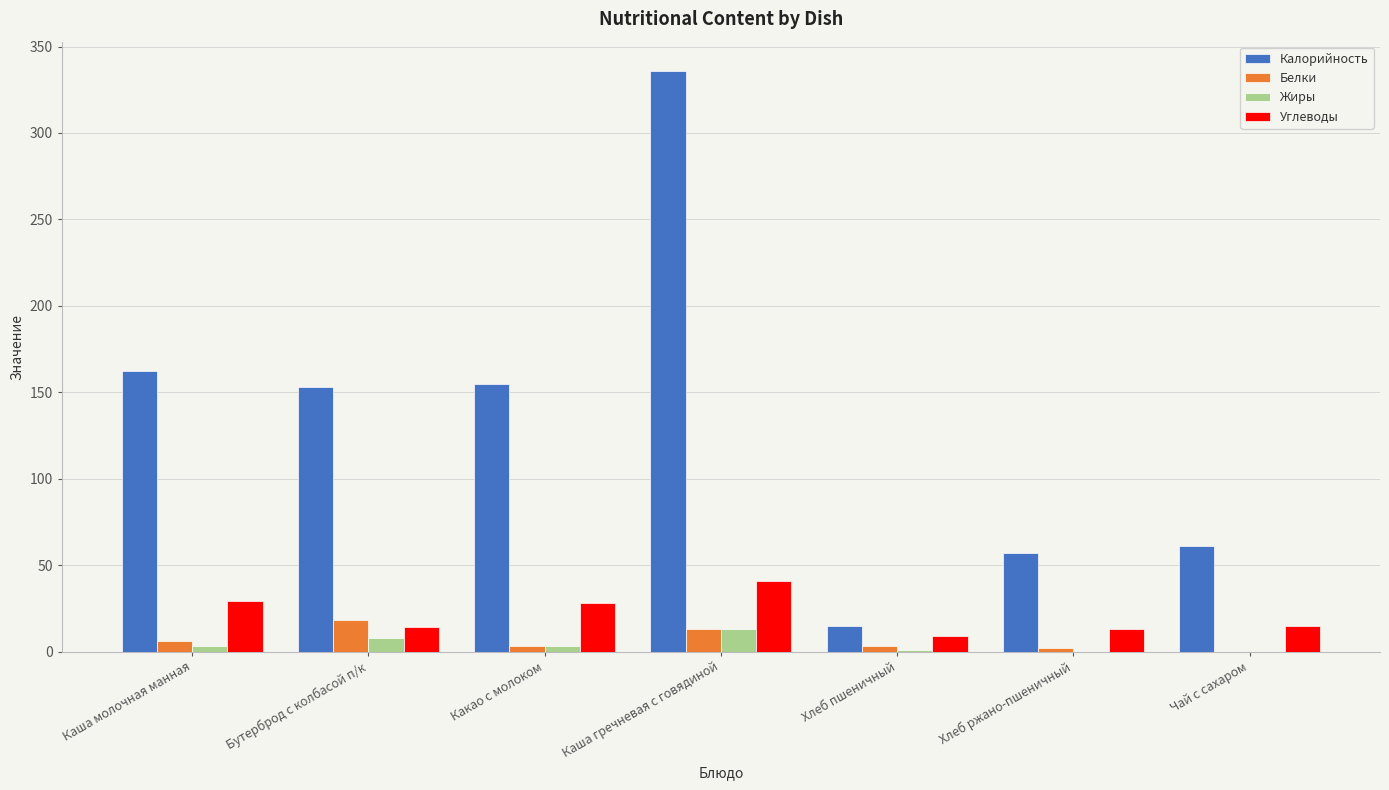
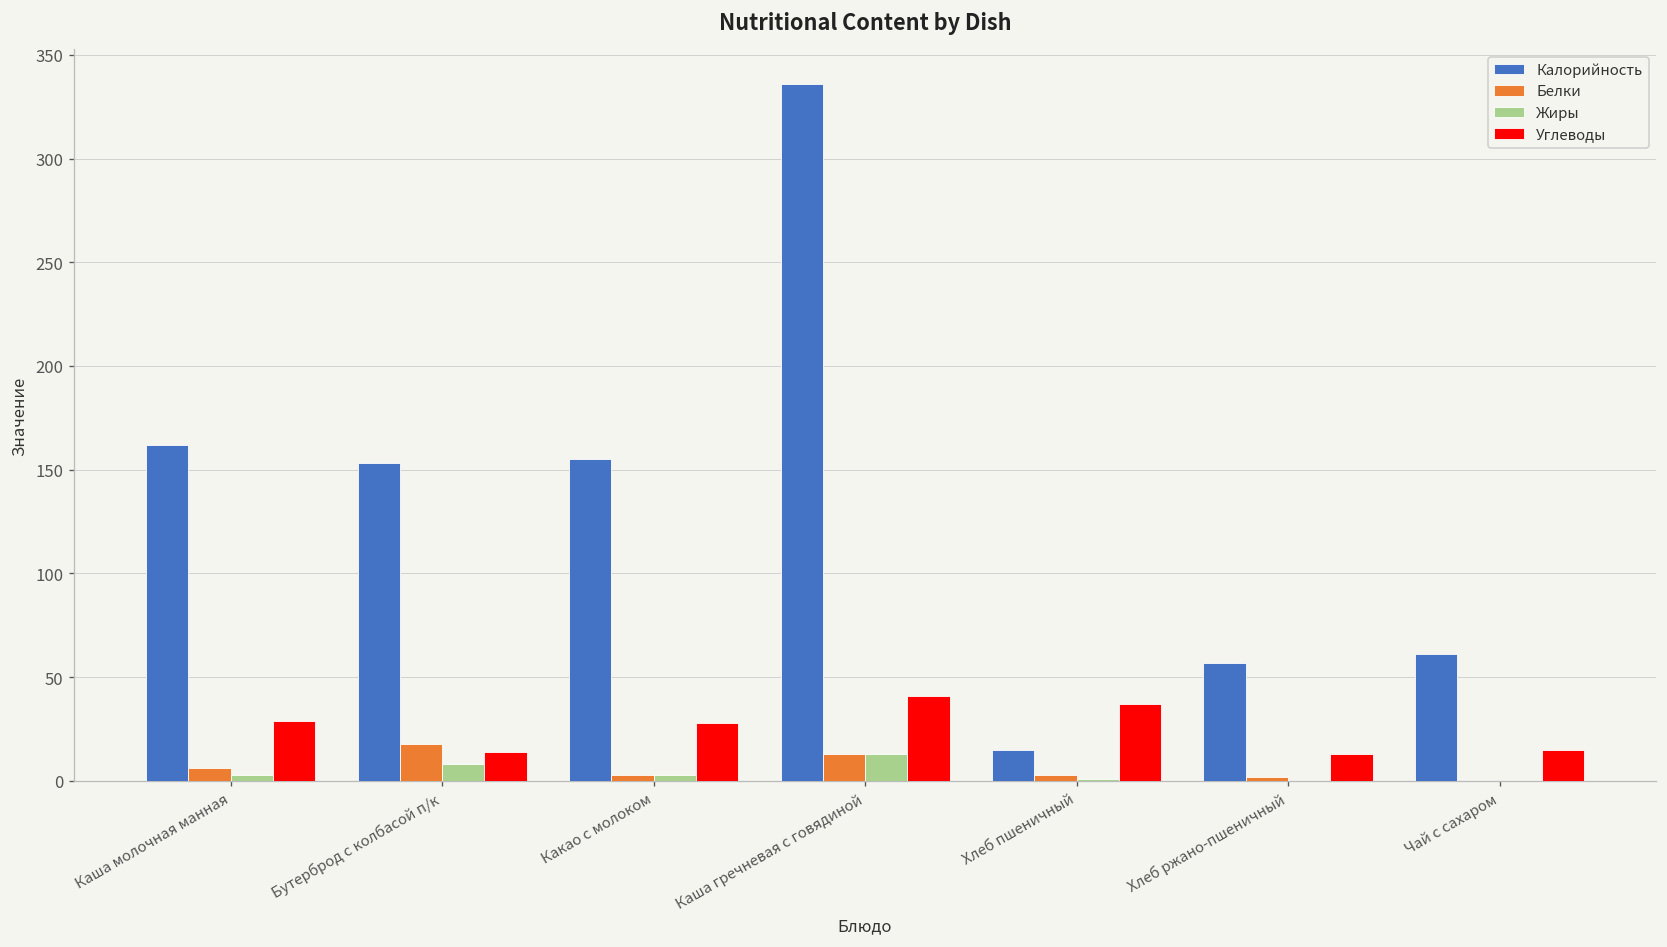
  {
    "Калорийность": {
      "Каша молочная манная": 162,
      "Бутерброд с колбасой п/к": 153,
      "Какао с молоком": 155,
      "Каша гречневая с говядиной": 336,
      "Хлеб пшеничный": 15,
      "Хлеб ржано-пшеничный": 57,
      "Чай с сахаром": 61
    },
    "Белки": {
      "Каша молочная манная": 6,
      "Бутерброд с колбасой п/к": 18,
      "Какао с молоком": 3,
      "Каша гречневая с говядиной": 13,
      "Хлеб пшеничный": 3,
      "Хлеб ржано-пшеничный": 2,
      "Чай с сахаром": 0
    },
    "Жиры": {
      "Каша молочная манная": 3,
      "Бутерброд с колбасой п/к": 8,
      "Какао с молоком": 3,
      "Каша гречневая с говядиной": 13,
      "Хлеб ржано-пшеничный": 0,
      "Чай с сахаром": 0
    },
    "Углеводы": {
      "Каша молочная манная": 29,
      "Бутерброд с колбасой п/к": 14,
      "Какао с молоком": 28,
      "Каша гречневая с говядиной": 41,
-     "Хлеб пшеничный": 9,
+     "Хлеб пшеничный": 37,
      "Хлеб ржано-пшеничный": 13,
      "Чай с сахаром": 15
    }
  }
